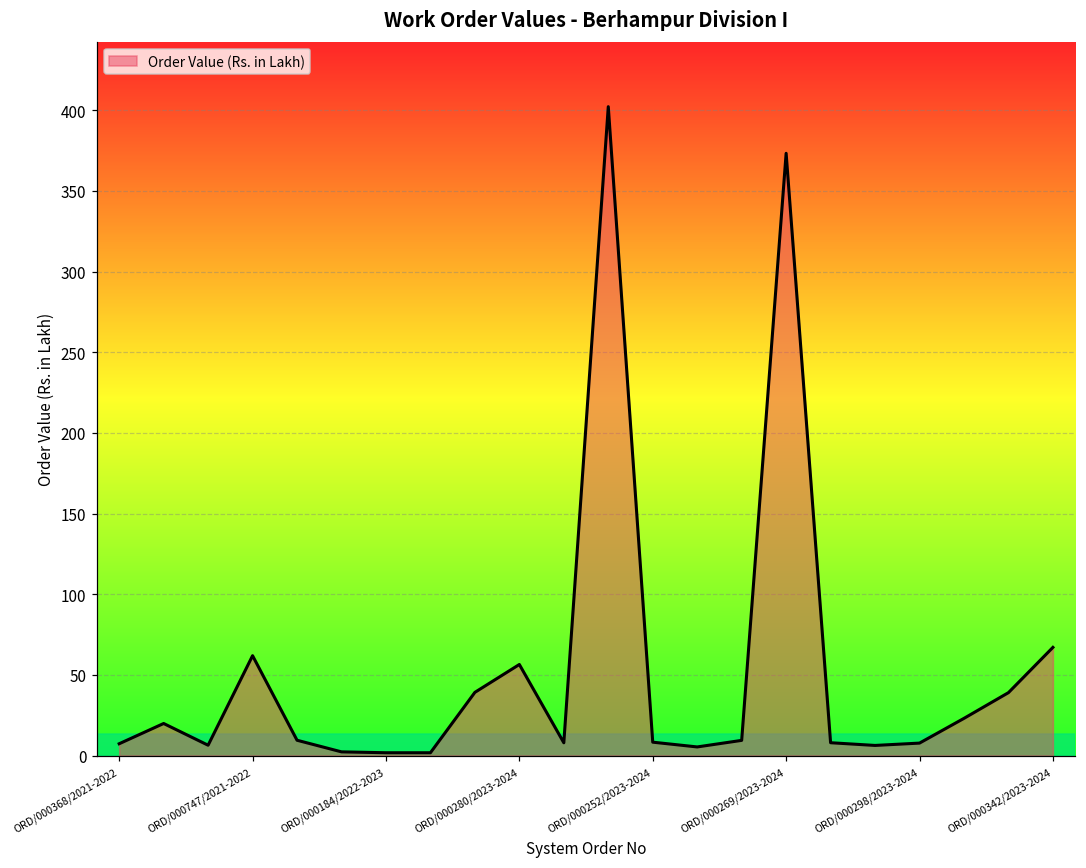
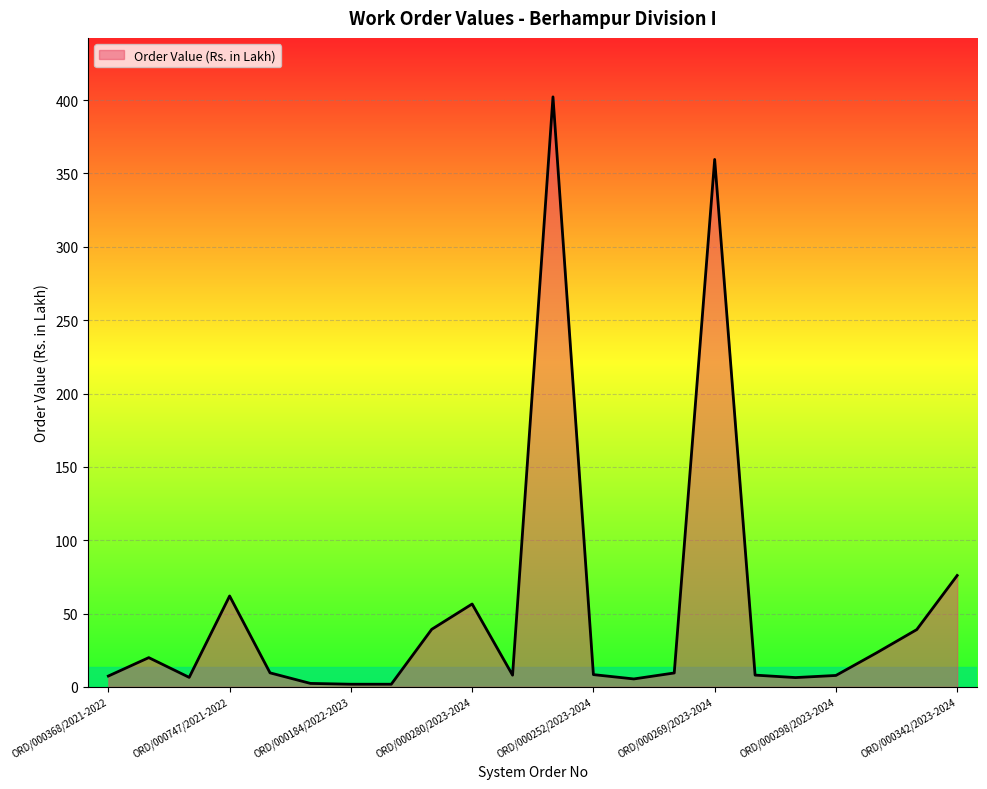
  {
    "ORD/000747/2021-2022": 62,
    "ORD/000280/2023-2024": 57,
-   "ORD/000269/2023-2024": 373,
-   "ORD/000342/2023-2024": 67
+   "ORD/000269/2023-2024": 360,
+   "ORD/000342/2023-2024": 76
  }
